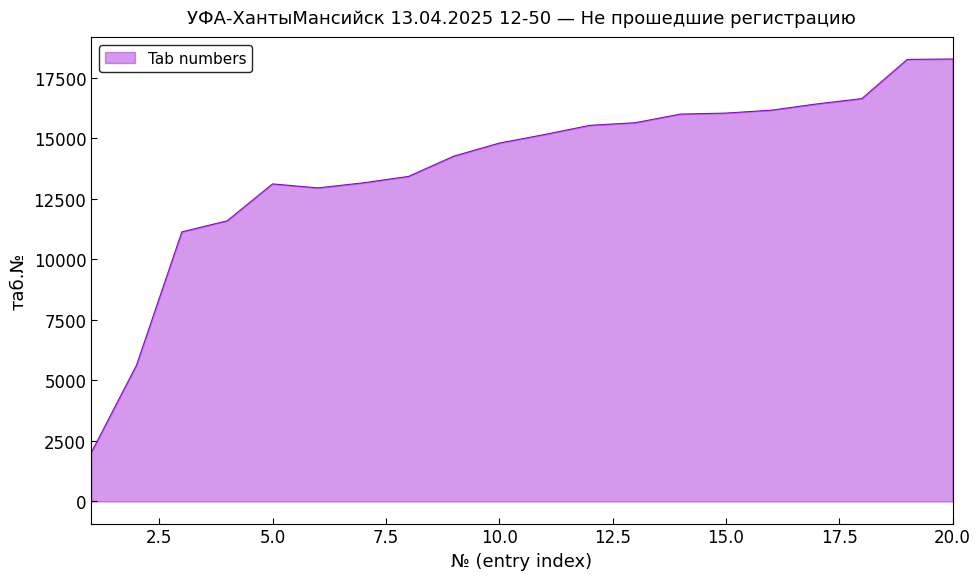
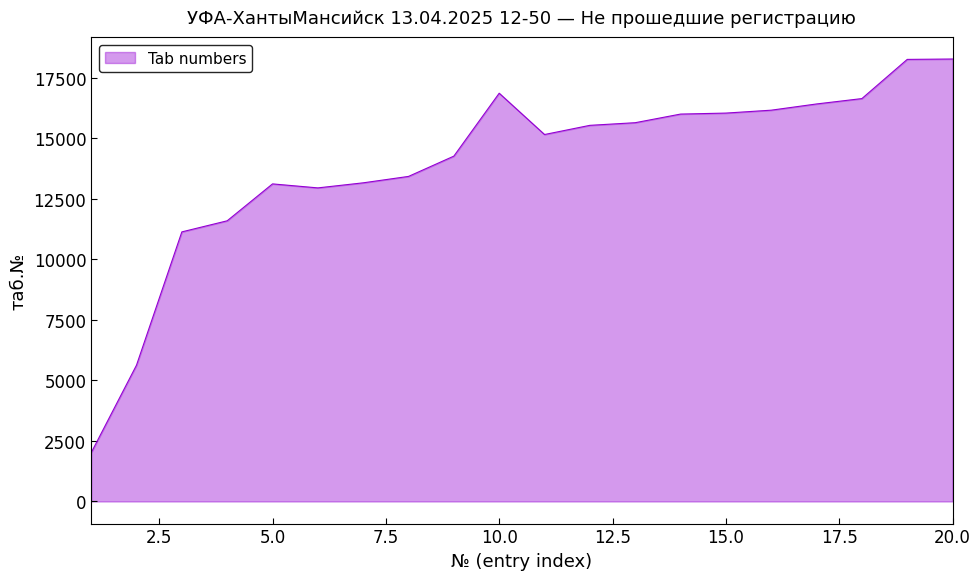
  {
    "5.0": 13100,
-   "10.0": 14800,
+   "10.0": 16900,
    "15.0": 16000,
    "20.0": 18300
  }
